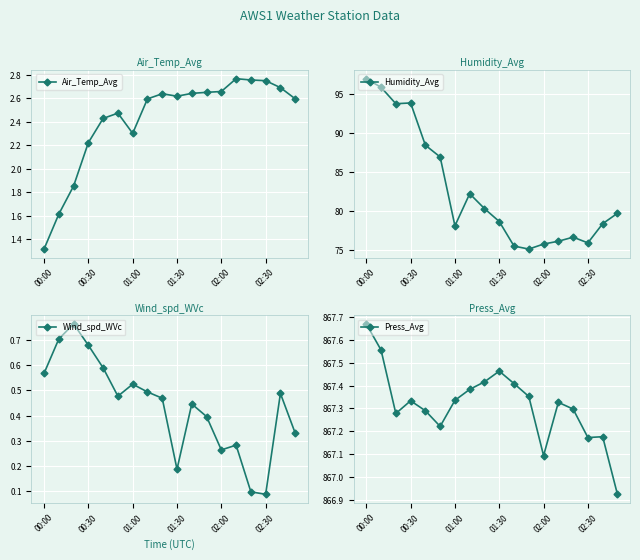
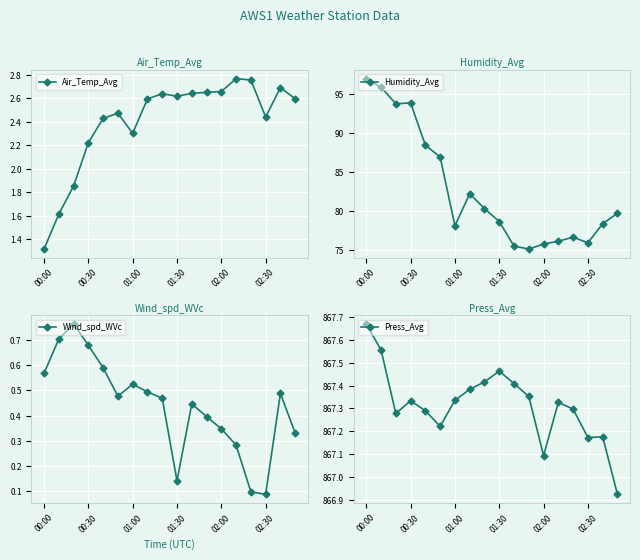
  {
    "Air_Temp_Avg": {
      "00:00": 1.32,
      "00:30": 2.22,
      "01:00": 2.30,
      "01:30": 2.62,
      "02:00": 2.66,
-     "02:30": 2.75
+     "02:30": 2.44
    },
    "Humidity_Avg": {
      "00:30": 94,
      "01:00": 78,
      "01:30": 79,
      "02:00": 76,
      "02:30": 76
    },
    "Wind_spd_WVc": {
      "00:00": 0.57,
      "00:30": 0.68,
      "01:00": 0.53,
-     "01:30": 0.19,
-     "02:00": 0.26,
+     "01:30": 0.14,
+     "02:00": 0.35,
      "02:30": 0.09
    },
    "Press_Avg": {
      "00:30": 867.33,
      "01:00": 867.34,
      "01:30": 867.46,
      "02:00": 867.09,
      "02:30": 867.17
    }
  }
